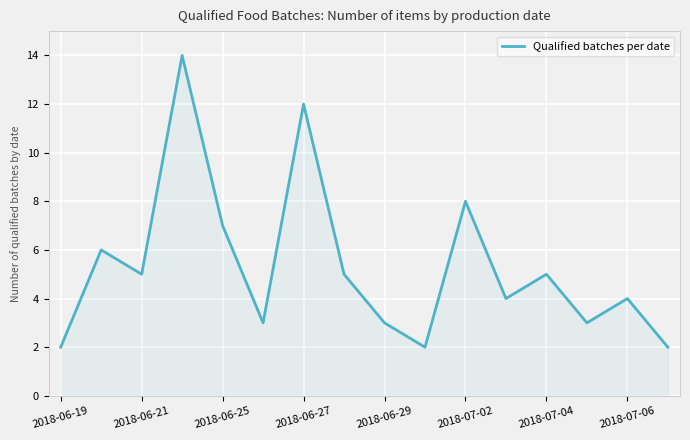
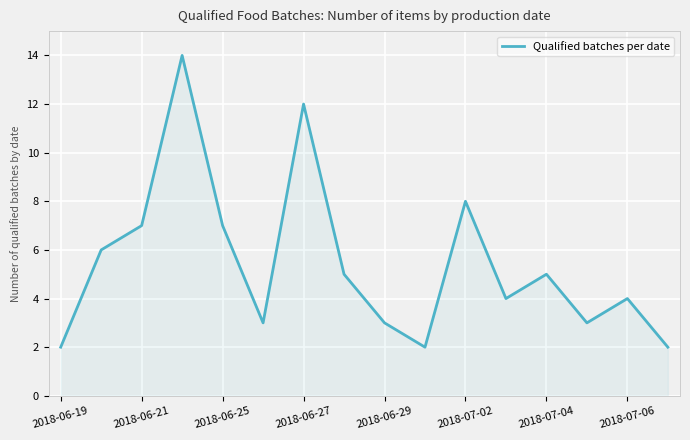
  {
    "2018-06-19": 2,
-   "2018-06-21": 5,
+   "2018-06-21": 7,
    "2018-06-25": 7,
    "2018-06-27": 12,
    "2018-06-29": 3,
    "2018-07-02": 8,
    "2018-07-04": 5,
    "2018-07-06": 4
  }
